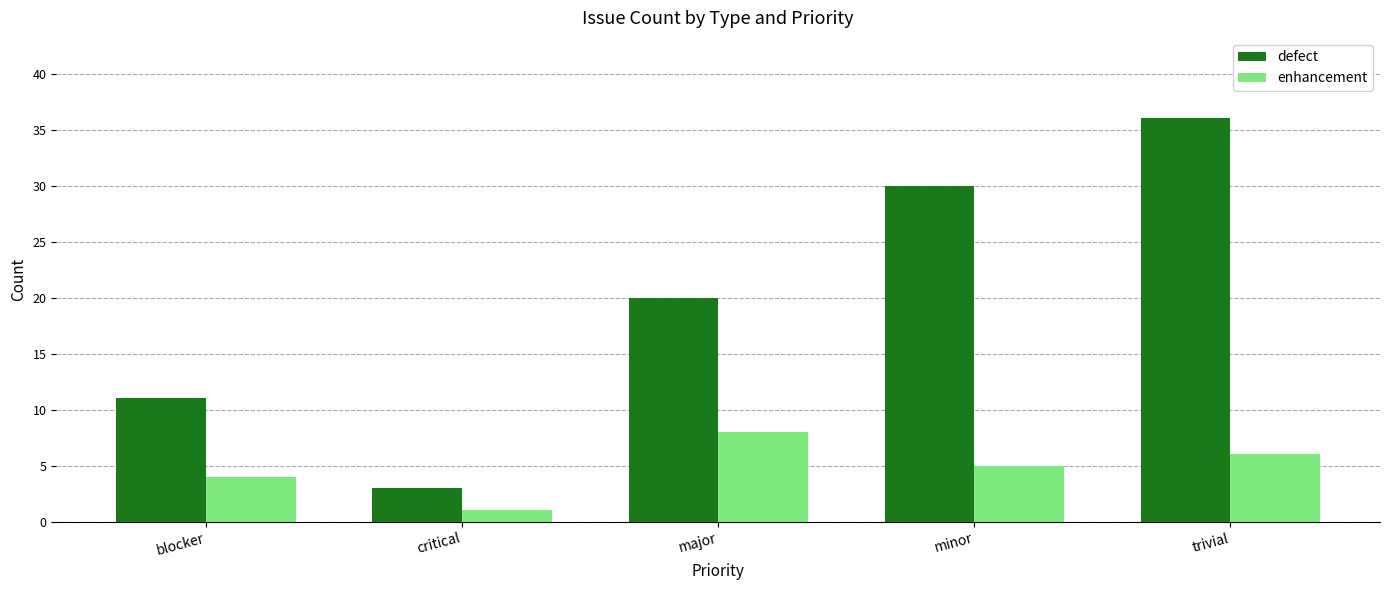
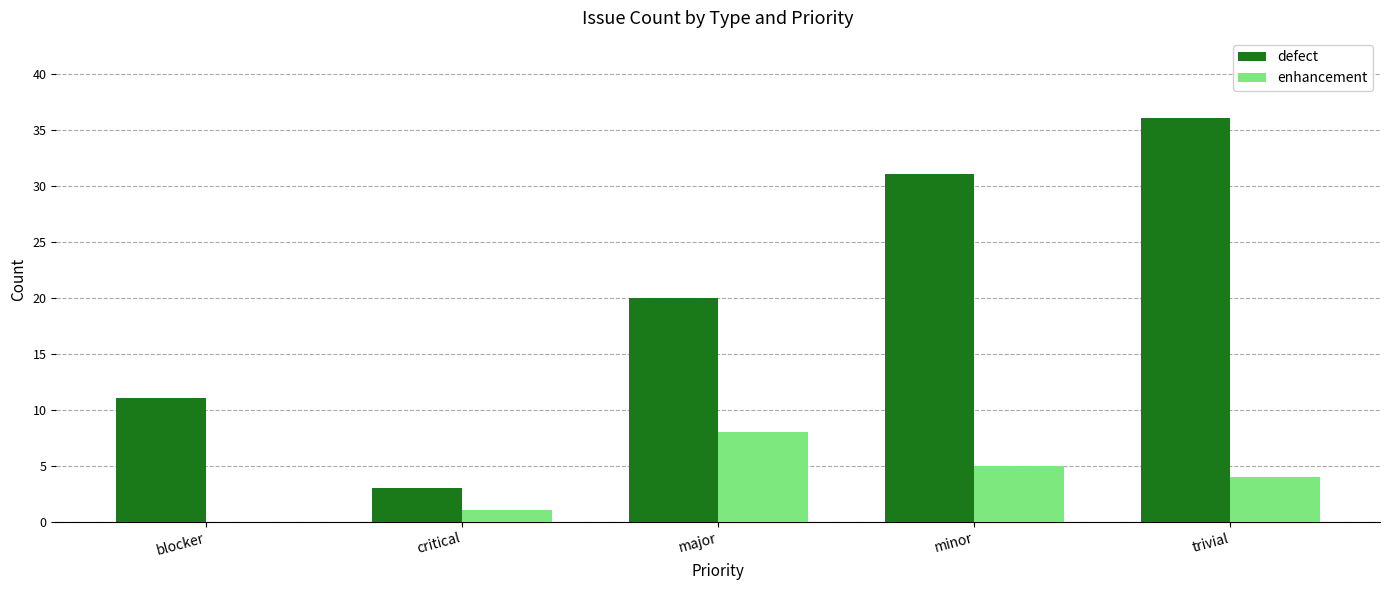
  {
    "defect": {
      "blocker": 11,
      "critical": 3,
      "major": 20,
-     "minor": 30,
+     "minor": 31,
      "trivial": 36
    },
    "enhancement": {
-     "blocker": 4,
+     "blocker": 0,
      "critical": 1,
      "major": 8,
      "minor": 5,
-     "trivial": 6
+     "trivial": 4
    }
  }
